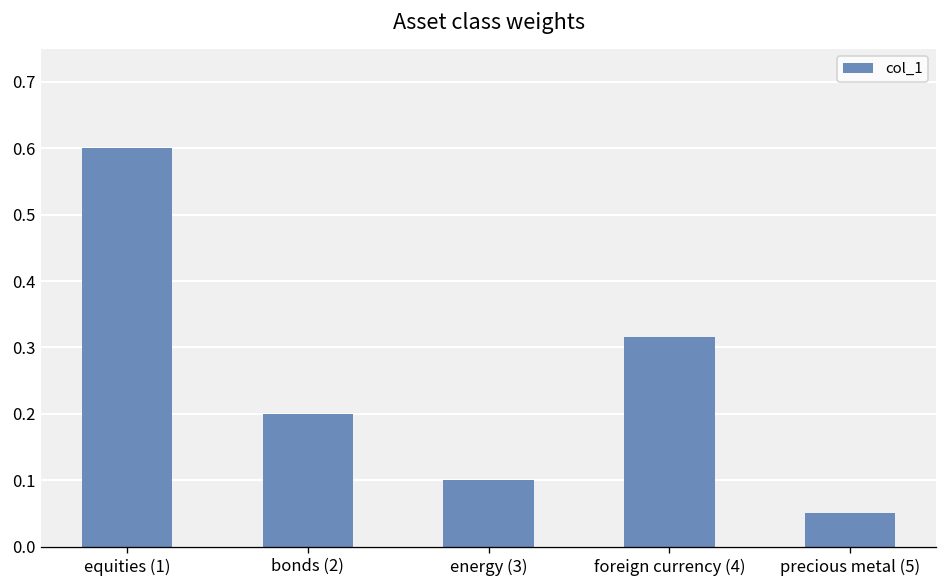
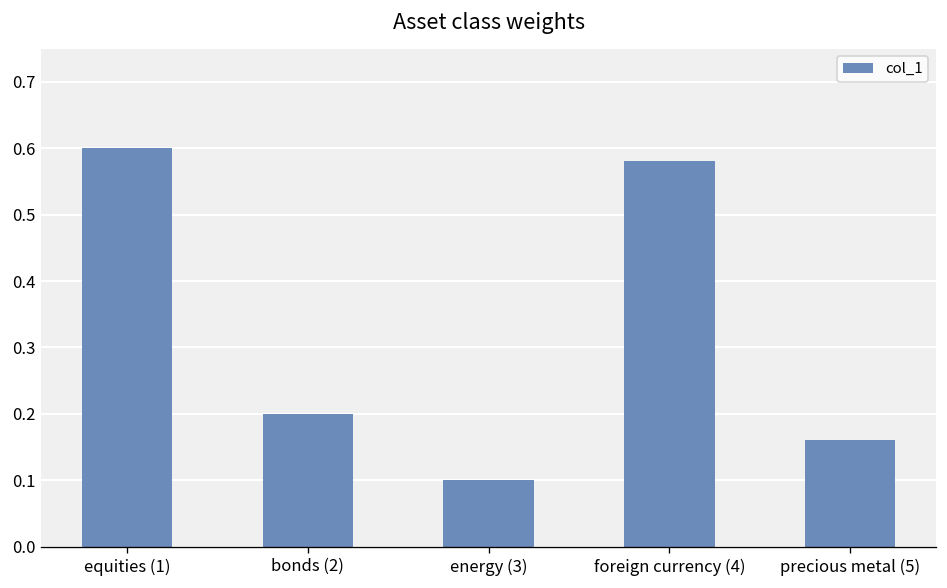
  {
    "equities (1)": 0.60,
    "bonds (2)": 0.20,
    "energy (3)": 0.10,
-   "foreign currency (4)": 0.32,
-   "precious metal (5)": 0.05
+   "foreign currency (4)": 0.58,
+   "precious metal (5)": 0.16
  }
